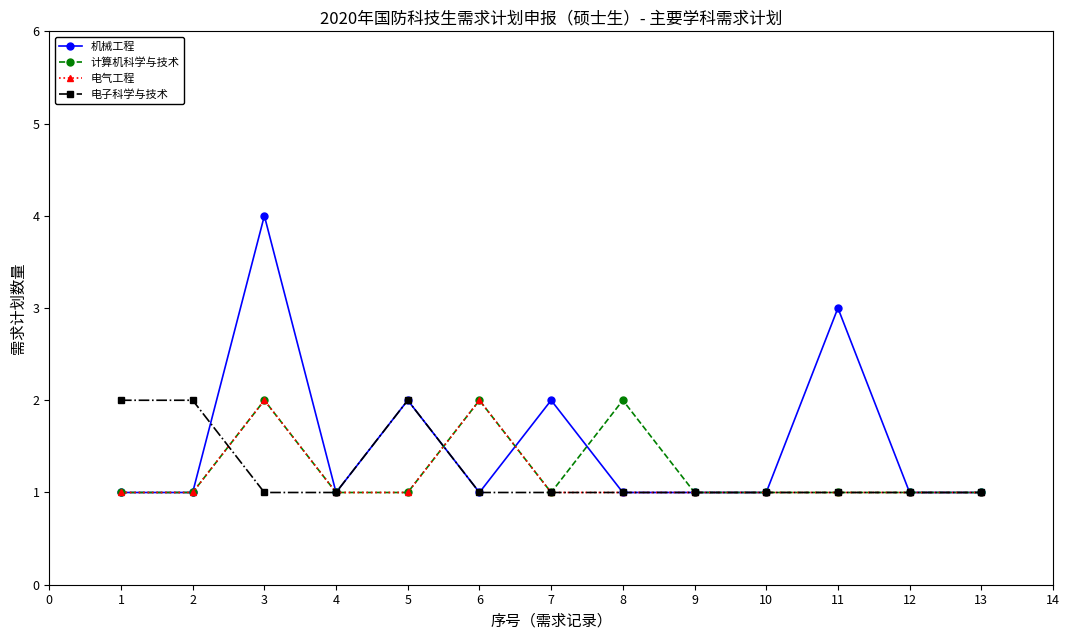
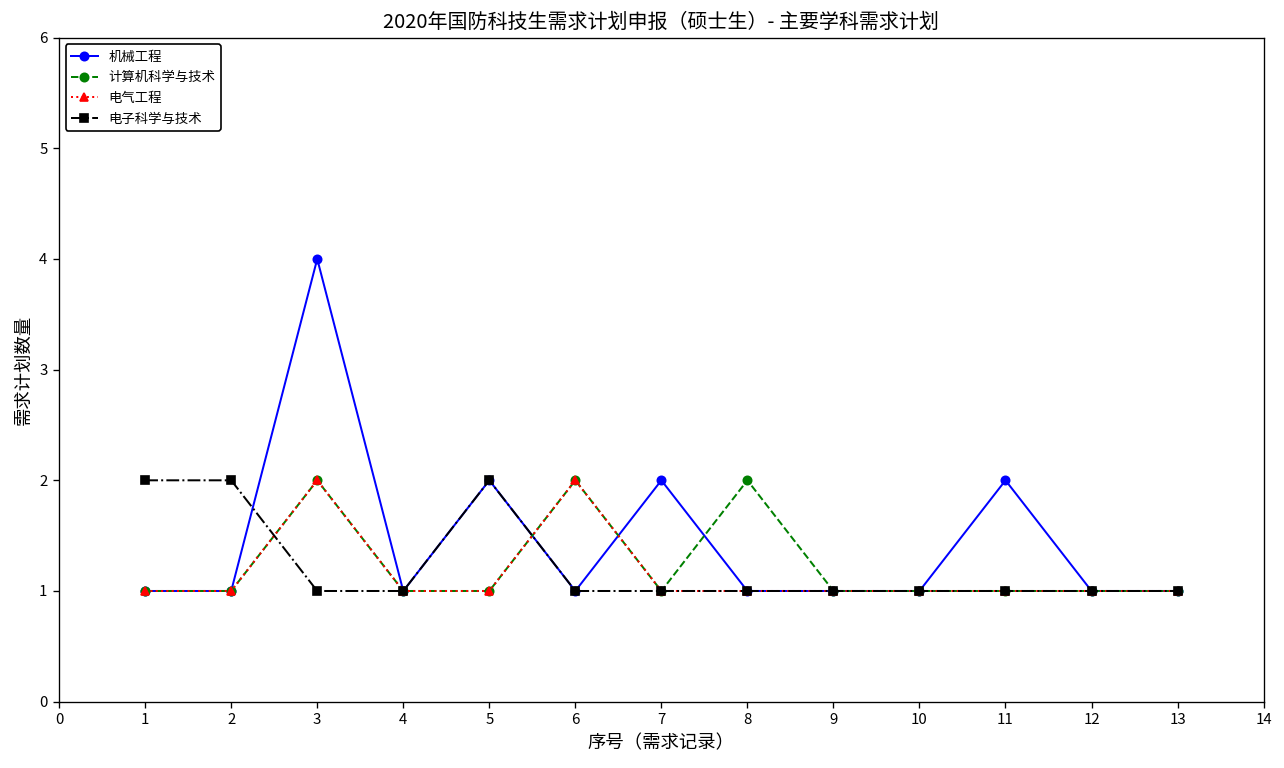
  {
    "机械工程": {
      "3": 4,
      "7": 2,
-     "11": 3
+     "11": 2
    },
    "计算机科学与技术": {
      "8": 2
    },
    "电子科学与技术": {
      "1": 2,
      "2": 2,
      "3": 1
    }
  }
